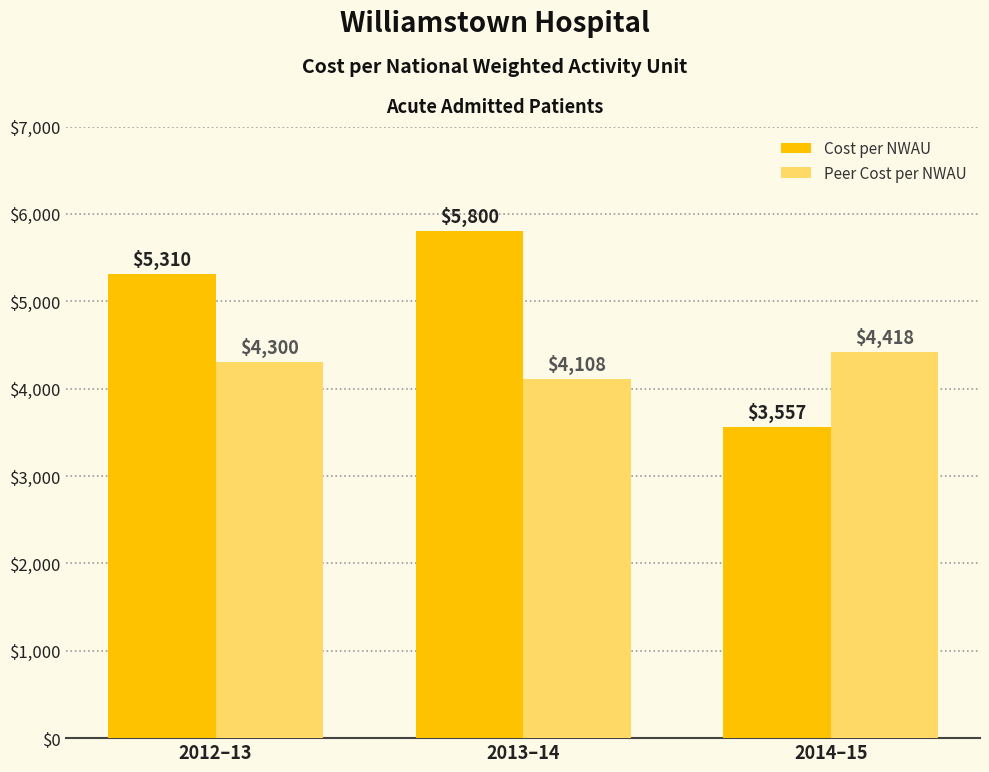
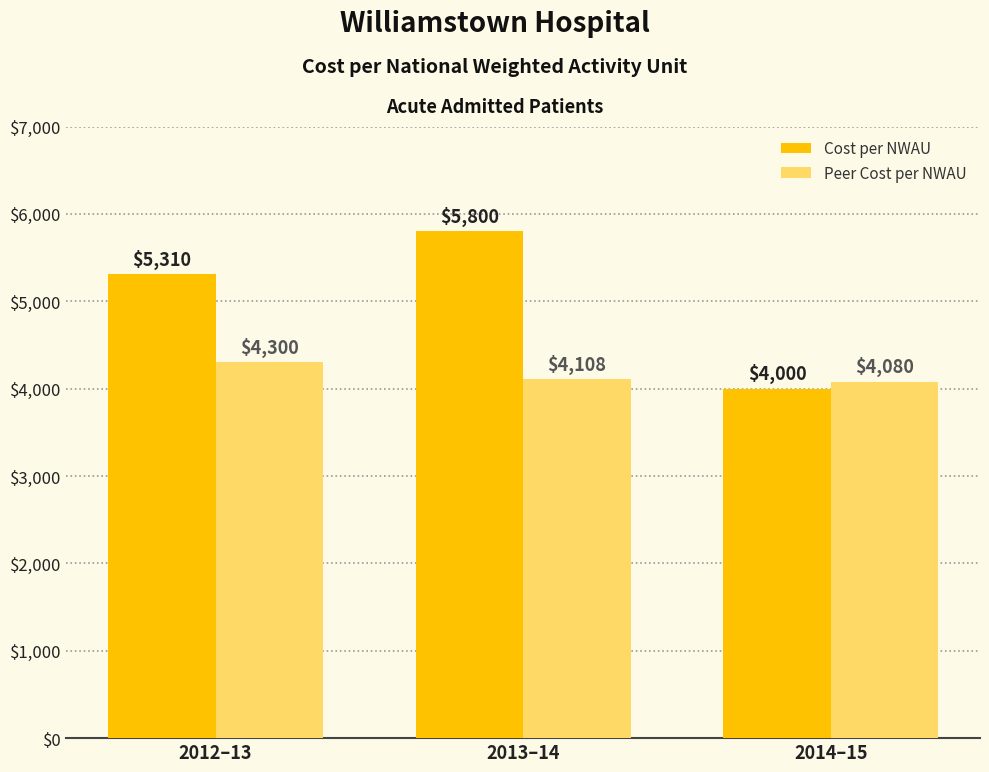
  {
    "Cost per NWAU": {
      "2012–13": "$5,310",
      "2013–14": "$5,800",
-     "2014–15": "$3,557"
+     "2014–15": "$4,000"
    },
    "Peer Cost per NWAU": {
      "2012–13": "$4,300",
      "2013–14": "$4,108",
-     "2014–15": "$4,418"
+     "2014–15": "$4,080"
    }
  }
